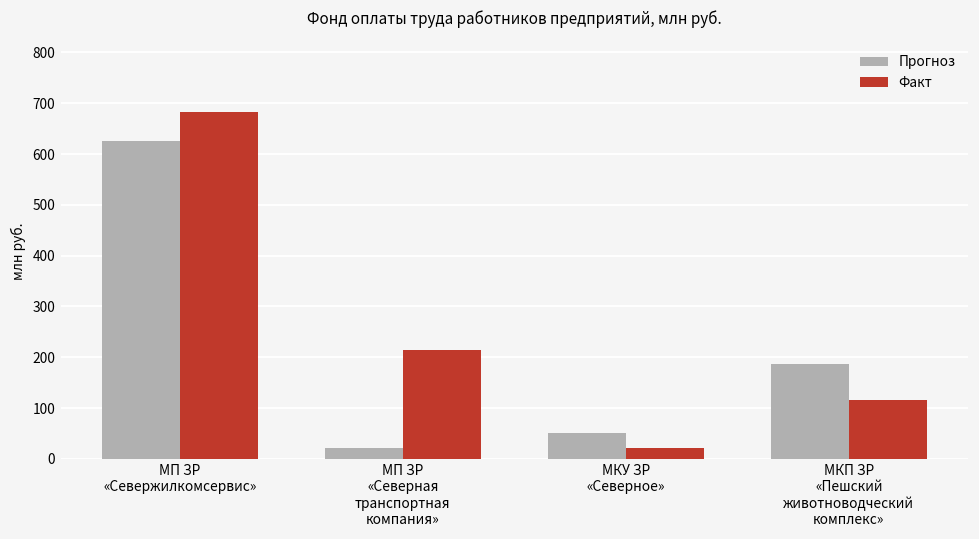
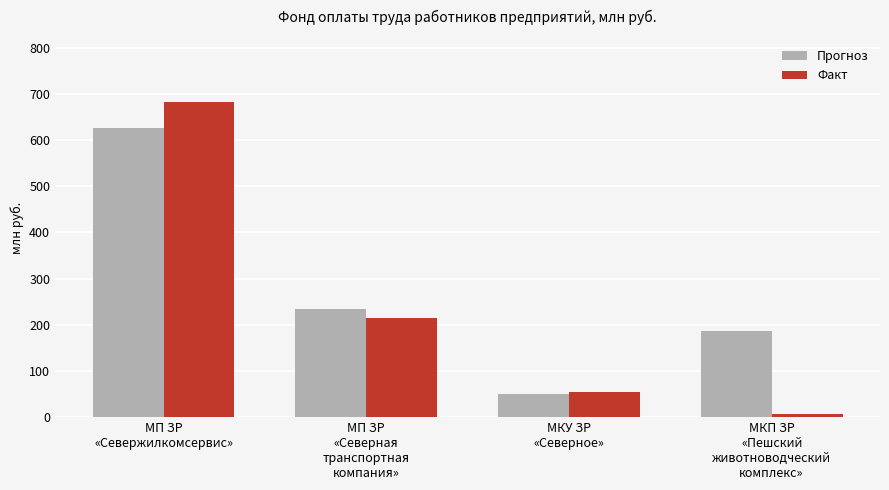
  {
    "Прогноз": {
      "МП ЗР «Севержилкомсервис»": 630,
-     "МП ЗР «Северная транспортная компания»": 20,
+     "МП ЗР «Северная транспортная компания»": 230,
      "МКУ ЗР «Северное»": 50,
      "МКП ЗР «Пешский животноводческий комплекс»": 190
    },
    "Факт": {
      "МП ЗР «Севержилкомсервис»": 680,
      "МП ЗР «Северная транспортная компания»": 210,
-     "МКУ ЗР «Северное»": 20,
-     "МКП ЗР «Пешский животноводческий комплекс»": 120
+     "МКУ ЗР «Северное»": 50,
+     "МКП ЗР «Пешский животноводческий комплекс»": 10
    }
  }
